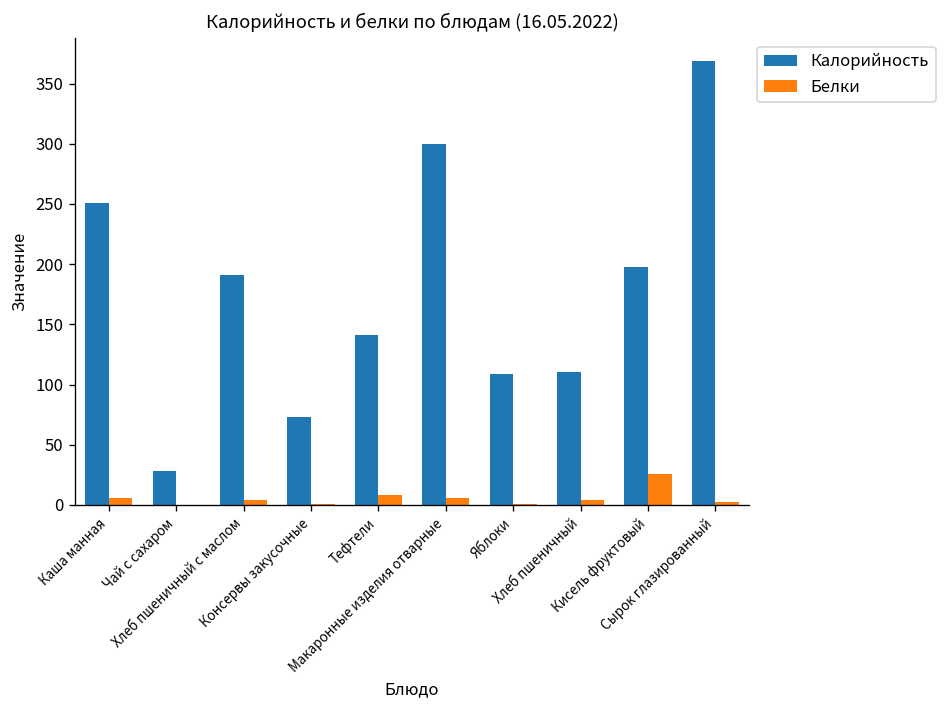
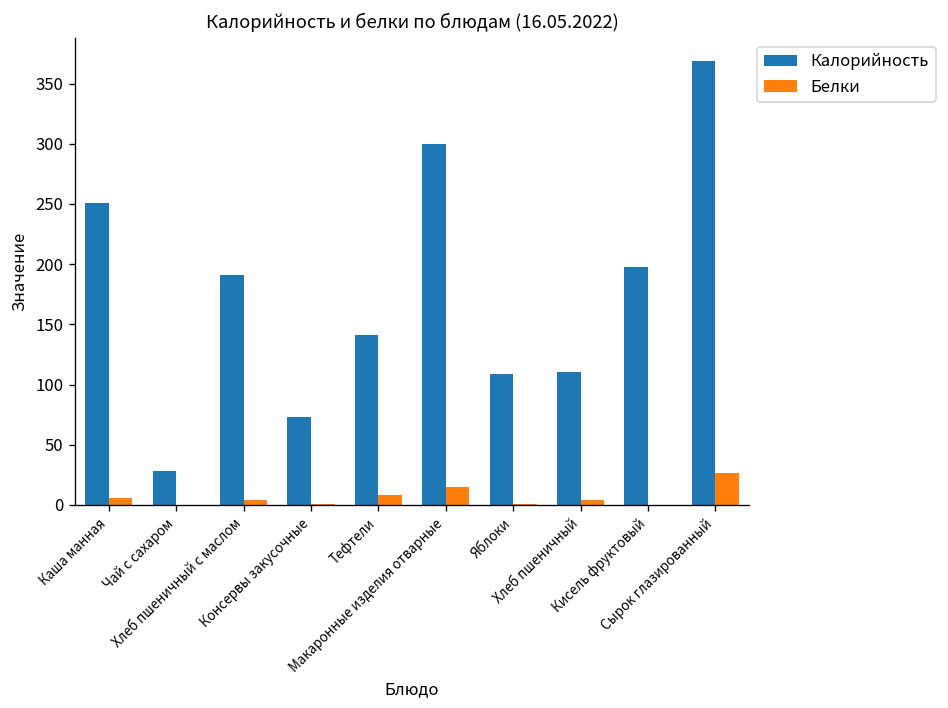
  {
    "Калорийность": {
      "Каша манная": 251,
      "Чай с сахаром": 28,
      "Хлеб пшеничный с маслом": 191,
      "Консервы закусочные": 73,
      "Тефтели": 141,
      "Макаронные изделия отварные": 300,
      "Яблоки": 109,
      "Хлеб пшеничный": 110,
      "Кисель фруктовый": 198,
      "Сырок глазированный": 369
    },
    "Белки": {
      "Каша манная": 6,
      "Чай с сахаром": 0,
      "Хлеб пшеничный с маслом": 4,
      "Тефтели": 8,
-     "Макаронные изделия отварные": 6,
+     "Макаронные изделия отварные": 15,
      "Хлеб пшеничный": 4,
-     "Кисель фруктовый": 26,
-     "Сырок глазированный": 3
+     "Кисель фруктовый": 0,
+     "Сырок глазированный": 26
    }
  }
